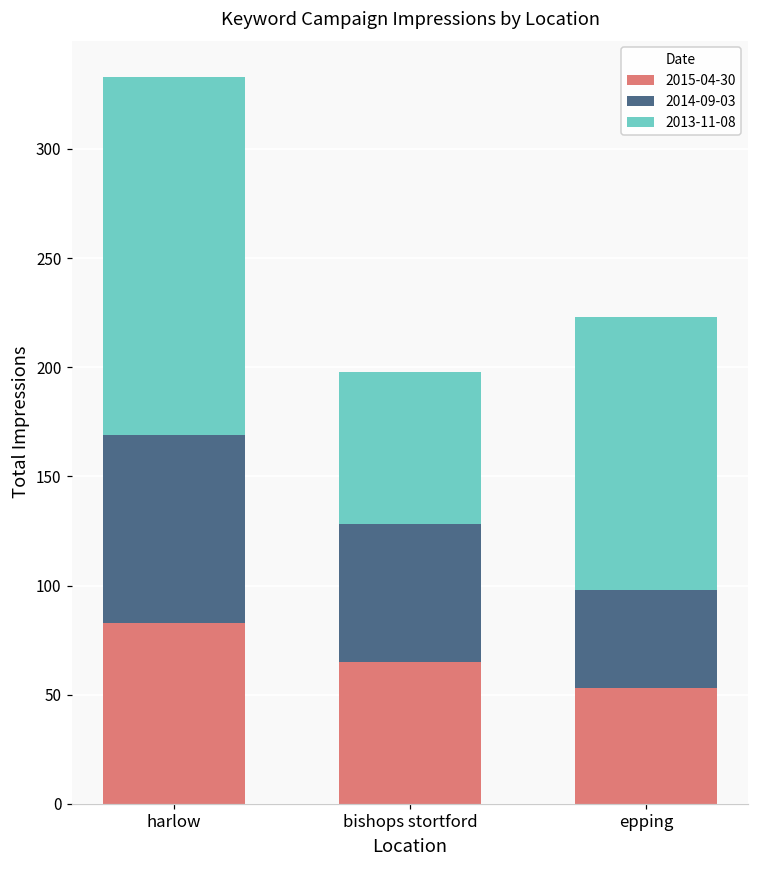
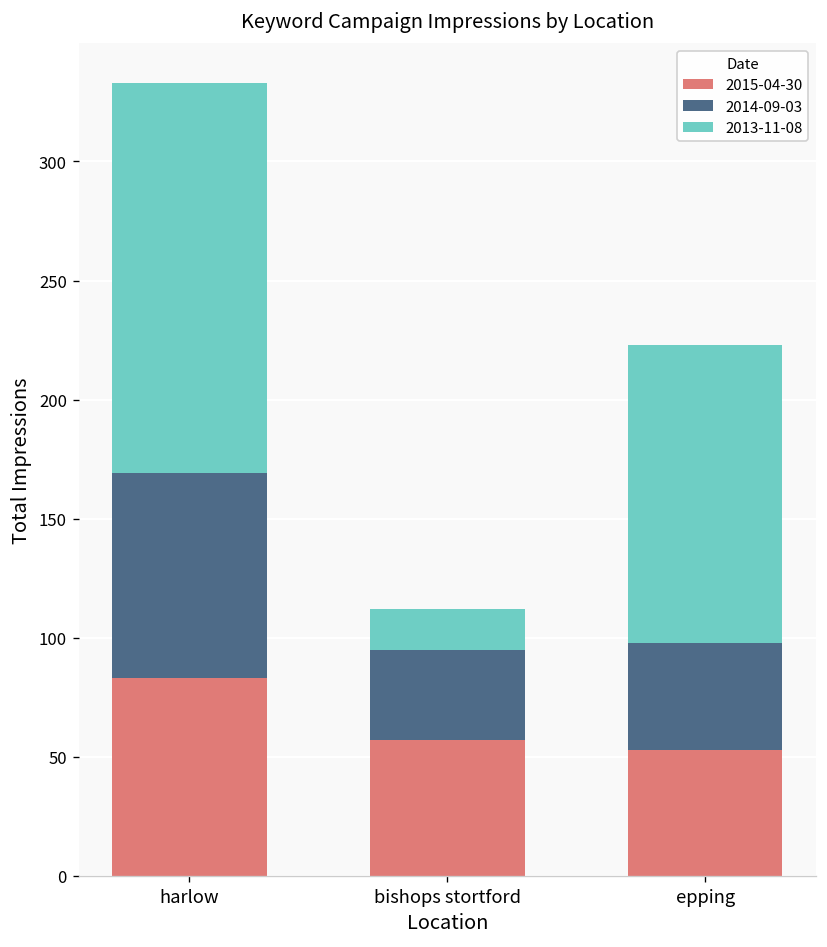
  {
    "2015-04-30": {
      "harlow": 83,
-     "bishops stortford": 65,
+     "bishops stortford": 57,
      "epping": 53
    },
    "2014-09-03": {
      "harlow": 86,
-     "bishops stortford": 63,
+     "bishops stortford": 38,
      "epping": 45
    },
    "2013-11-08": {
      "harlow": 164,
-     "bishops stortford": 70,
+     "bishops stortford": 17,
      "epping": 125
    }
  }
